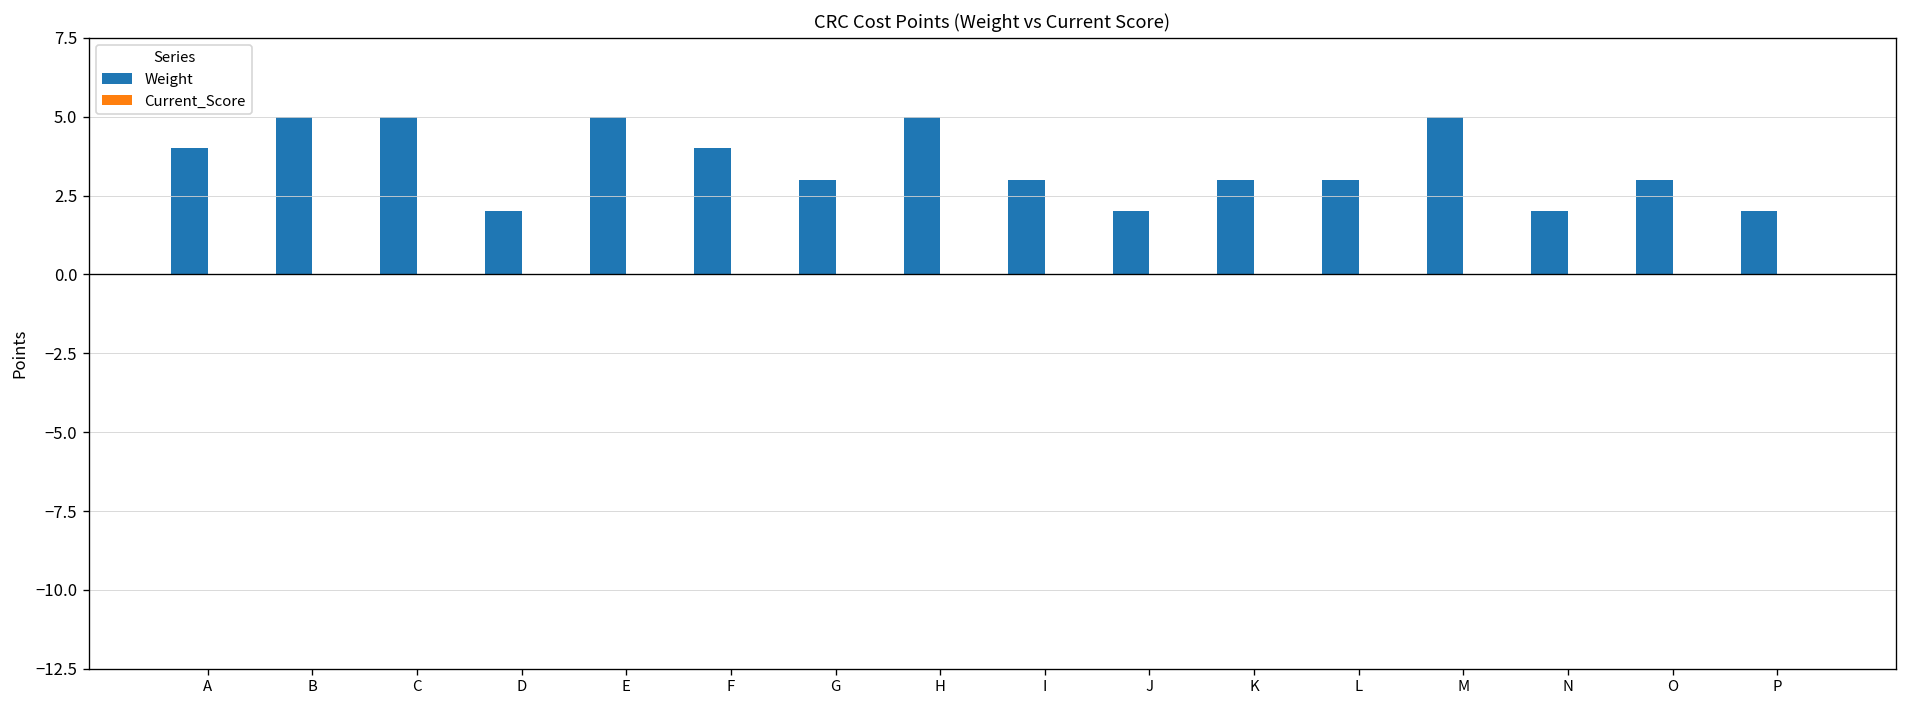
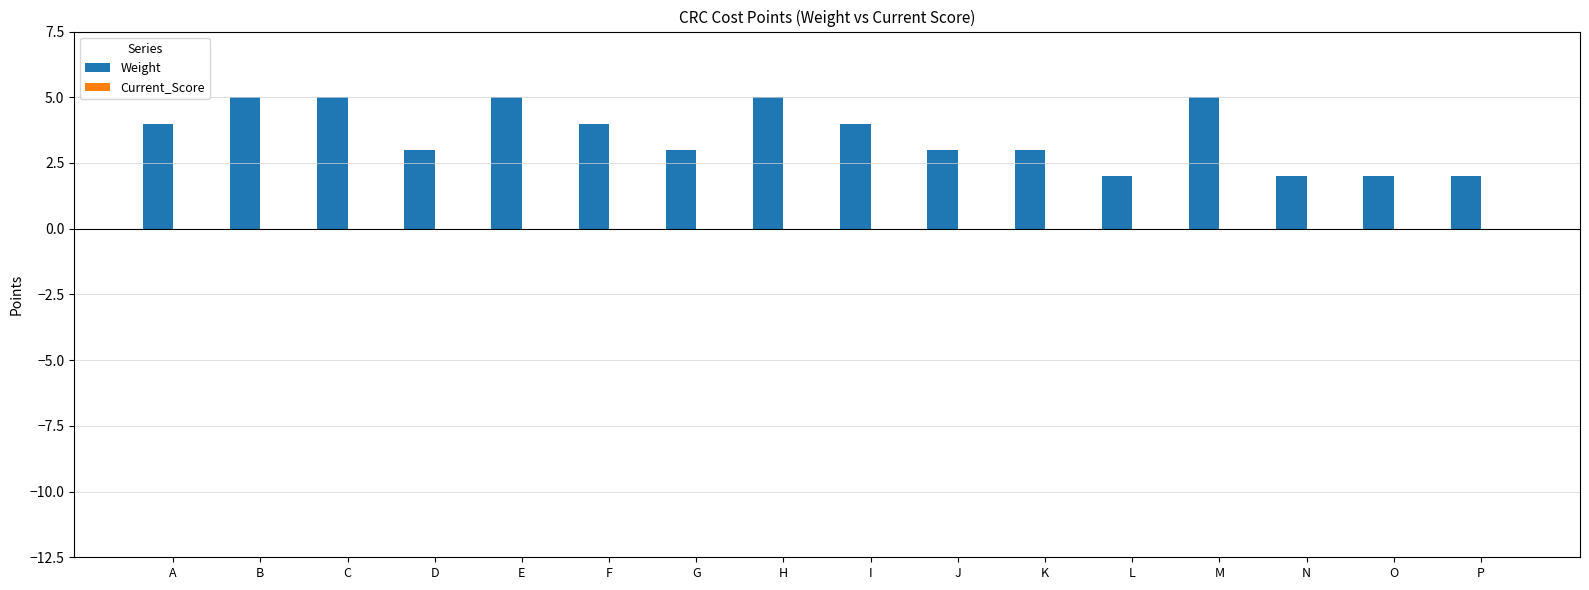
  {
    "Weight": {
      "A": 4,
      "B": 5,
      "C": 5,
-     "D": 2,
+     "D": 3,
      "E": 5,
      "F": 4,
      "G": 3,
      "H": 5,
-     "I": 3,
-     "J": 2,
+     "I": 4,
+     "J": 3,
      "K": 3,
-     "L": 3,
+     "L": 2,
      "M": 5,
      "N": 2,
-     "O": 3,
+     "O": 2,
      "P": 2
    },
    "Current_Score": {
      "A": 0,
      "B": 0,
      "C": 0,
      "D": 0,
      "E": 0,
      "F": 0,
      "G": 0,
      "H": 0,
      "I": 0,
      "J": 0,
      "K": 0,
      "L": 0,
      "M": 0,
      "N": 0,
      "O": 0,
      "P": 0
    }
  }
